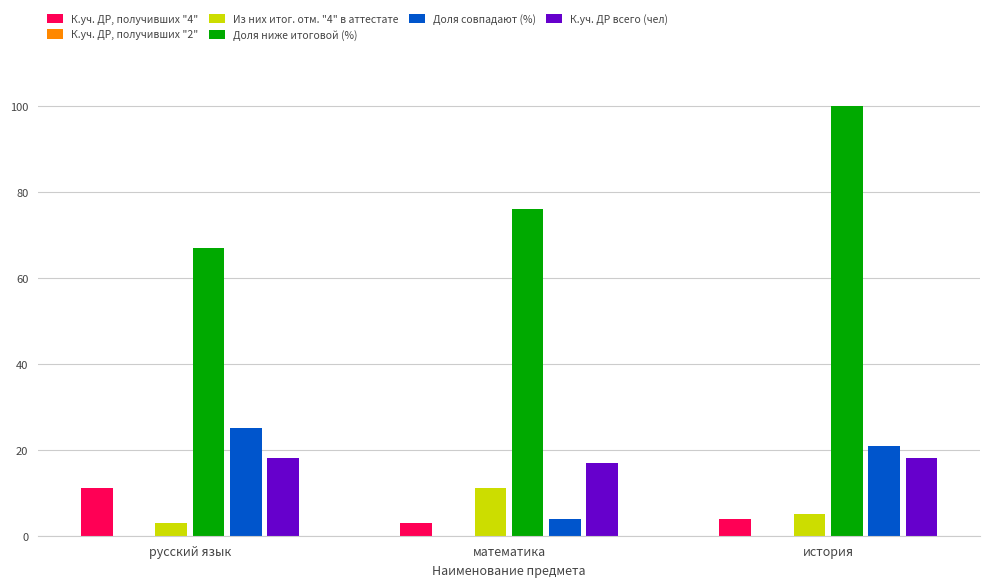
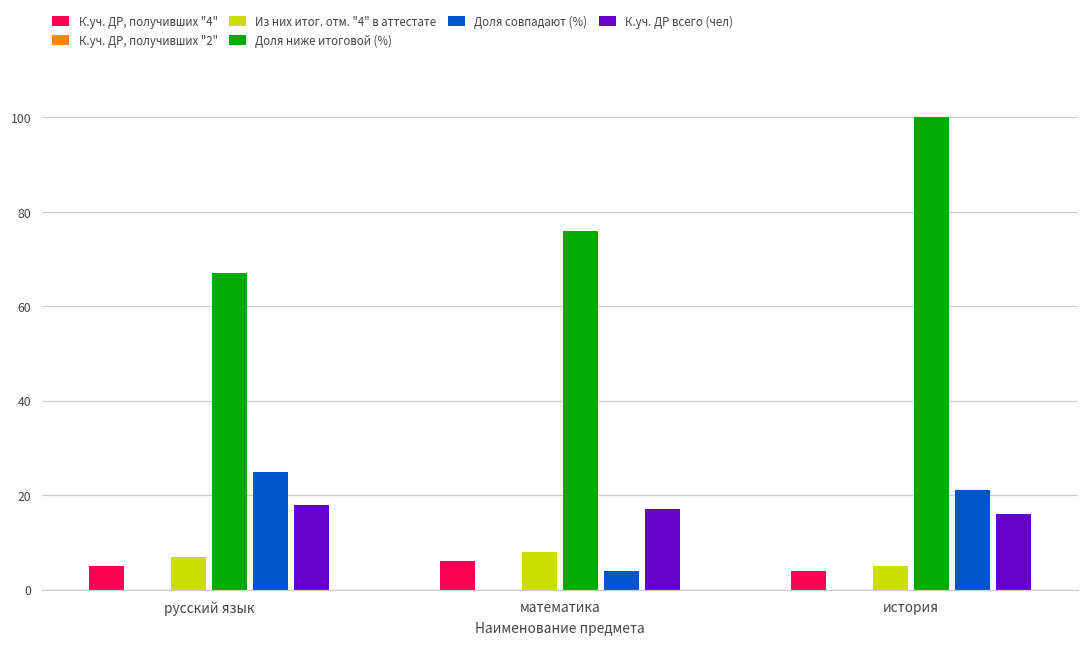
  {
    "К.уч. ДР, получивших \"4\"": {
-     "русский язык": 11,
-     "математика": 3,
+     "русский язык": 5,
+     "математика": 6,
      "история": 4
    },
    "К.уч. ДР, получивших \"2\"": {
      "русский язык": 0,
      "математика": 0,
      "история": 0
    },
    "Из них итог. отм. \"4\" в аттестате": {
-     "русский язык": 3,
-     "математика": 11,
+     "русский язык": 7,
+     "математика": 8,
      "история": 5
    },
    "Доля ниже итоговой (%)": {
      "русский язык": 67,
      "математика": 76,
      "история": 100
    },
    "Доля совпадают (%)": {
      "русский язык": 25,
      "математика": 4,
      "история": 21
    },
    "К.уч. ДР всего (чел)": {
      "русский язык": 18,
      "математика": 17,
-     "история": 18
+     "история": 16
    }
  }
